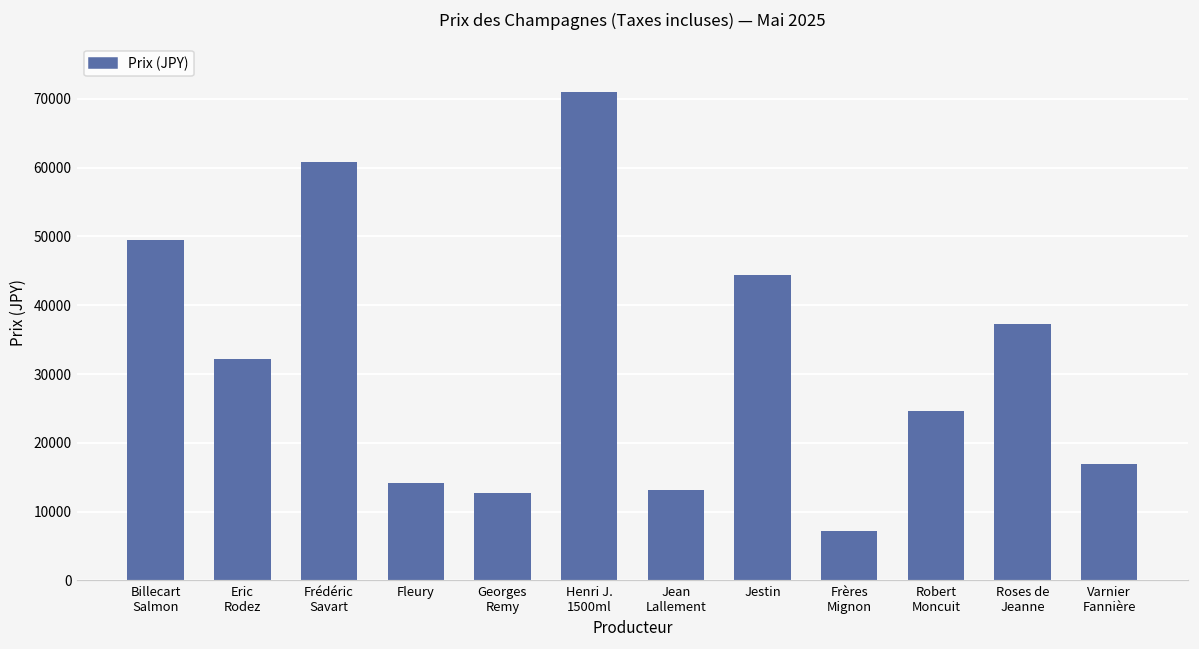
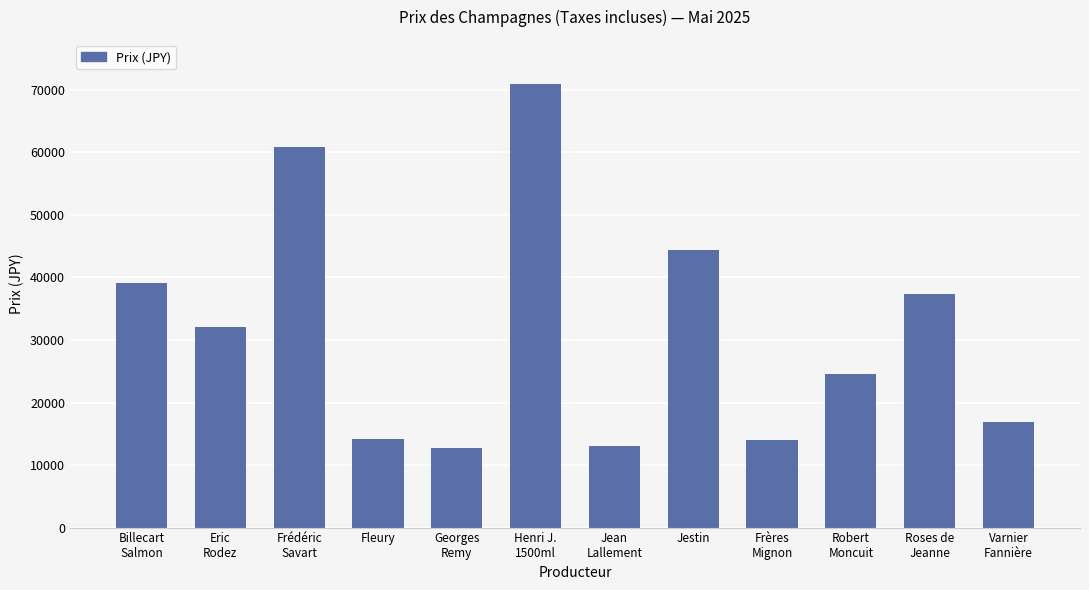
  {
-   "Billecart Salmon": 49000,
+   "Billecart Salmon": 39000,
    "Eric Rodez": 32000,
    "Frédéric Savart": 61000,
    "Fleury": 14000,
    "Georges Remy": 13000,
    "Henri J. 1500ml": 71000,
    "Jean Lallement": 13000,
    "Jestin": 44000,
-   "Frères Mignon": 7000,
+   "Frères Mignon": 14000,
    "Robert Moncuit": 25000,
    "Roses de Jeanne": 37000,
    "Varnier Fannière": 17000
  }
